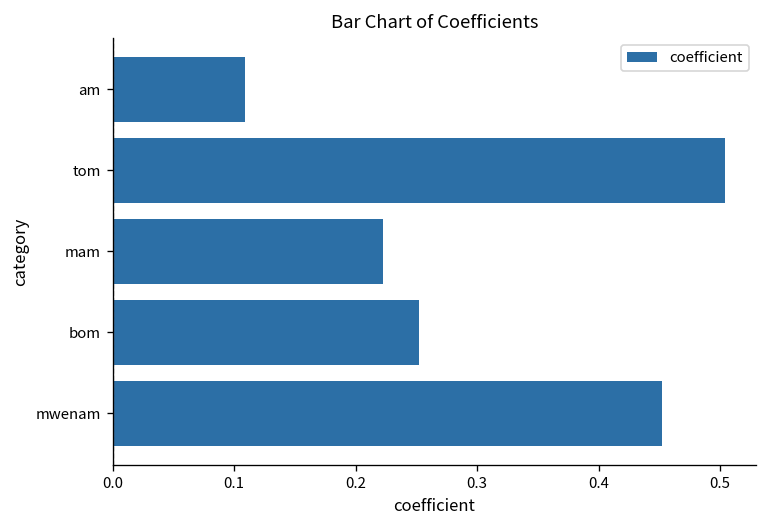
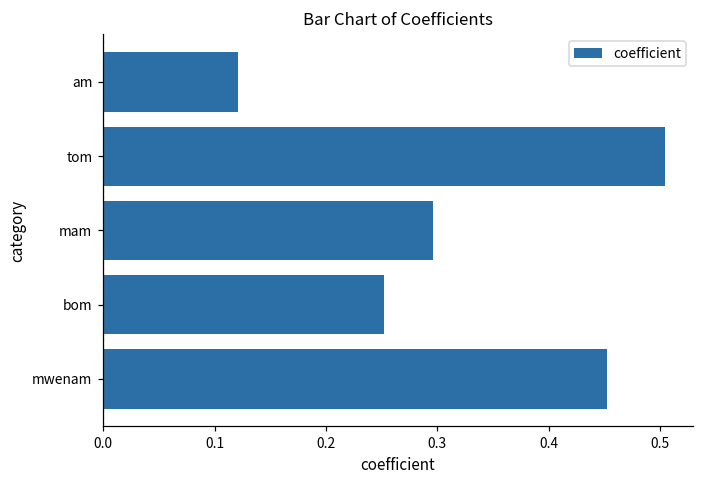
  {
-   "am": 0.109,
+   "am": 0.121,
    "tom": 0.504,
-   "mam": 0.223,
+   "mam": 0.296,
    "bom": 0.252,
    "mwenam": 0.453
  }
